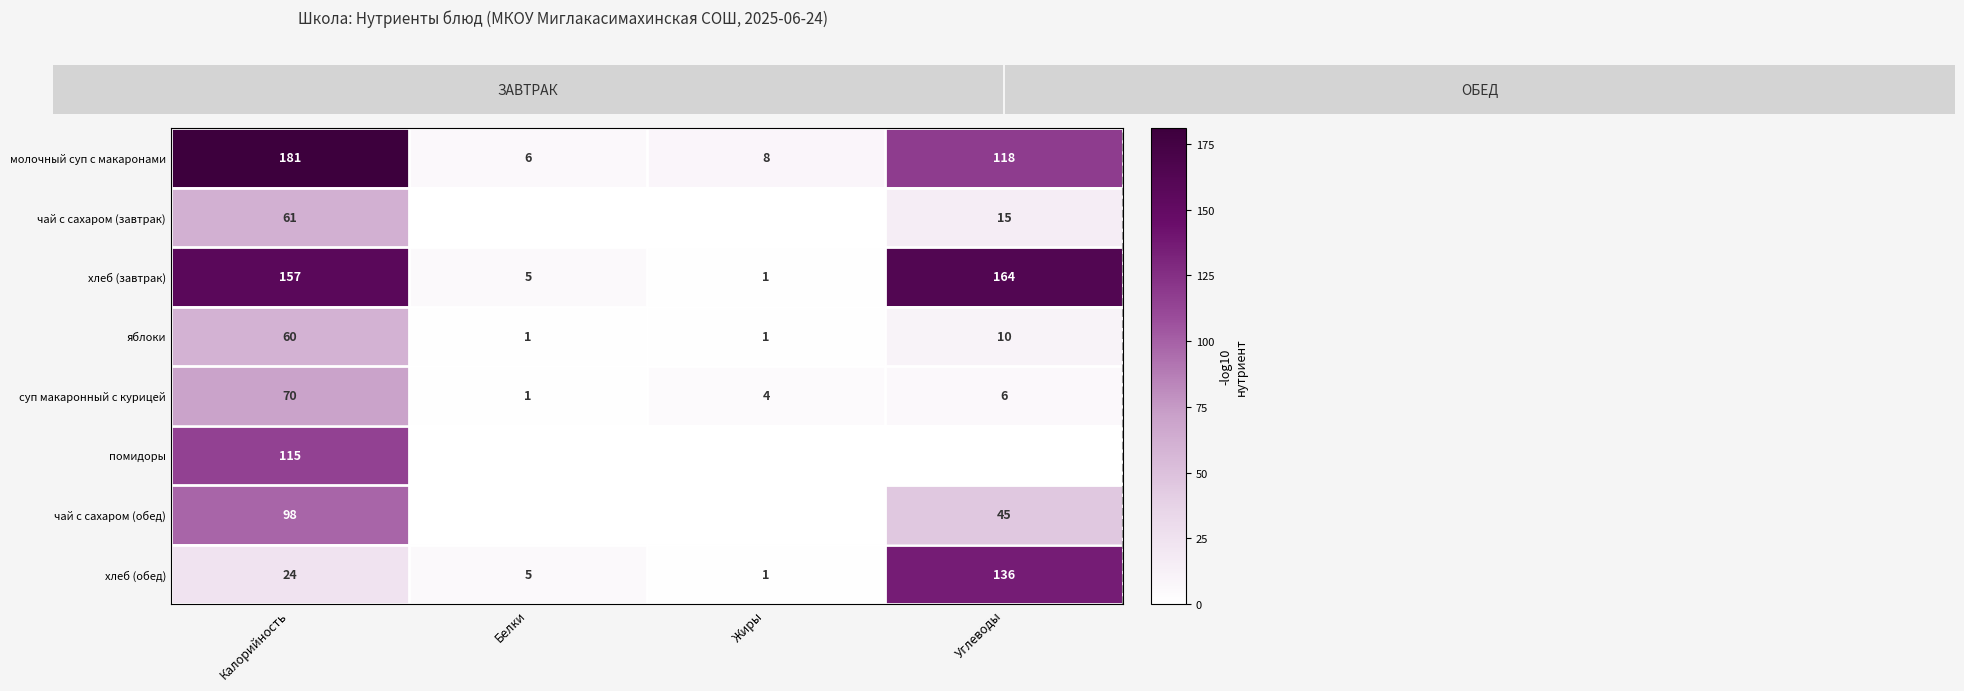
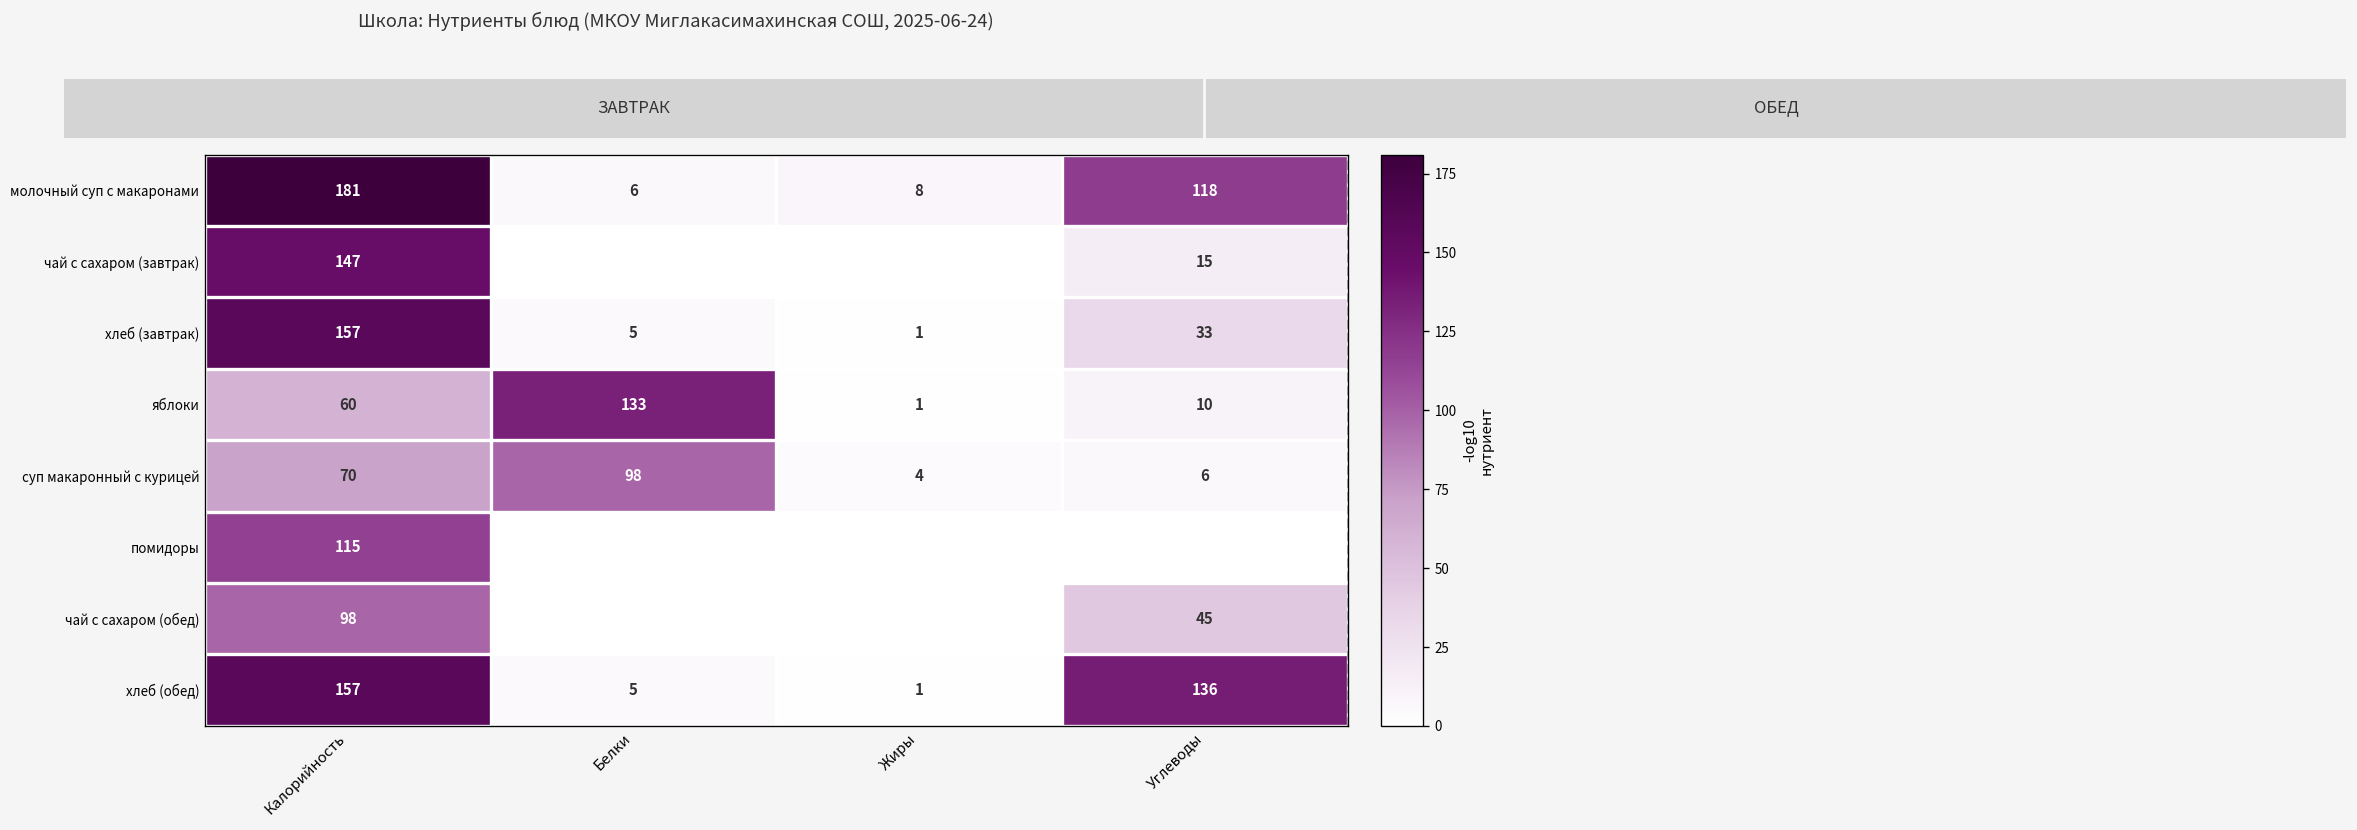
  {
    "молочный суп с макаронами": {
      "Калорийность": 181,
      "Белки": 6,
      "Жиры": 8,
      "Углеводы": 118
    },
    "чай с сахаром (завтрак)": {
-     "Калорийность": 61,
+     "Калорийность": 147,
      "Углеводы": 15
    },
    "хлеб (завтрак)": {
      "Калорийность": 157,
      "Белки": 5,
      "Жиры": 1,
-     "Углеводы": 164
+     "Углеводы": 33
    },
    "яблоки": {
      "Калорийность": 60,
-     "Белки": 1,
+     "Белки": 133,
      "Жиры": 1,
      "Углеводы": 10
    },
    "суп макаронный с курицей": {
      "Калорийность": 70,
-     "Белки": 1,
+     "Белки": 98,
      "Жиры": 4,
      "Углеводы": 6
    },
    "помидоры": {
      "Калорийность": 115
    },
    "чай с сахаром (обед)": {
      "Калорийность": 98,
      "Углеводы": 45
    },
    "хлеб (обед)": {
-     "Калорийность": 24,
+     "Калорийность": 157,
      "Белки": 5,
      "Жиры": 1,
      "Углеводы": 136
    }
  }
